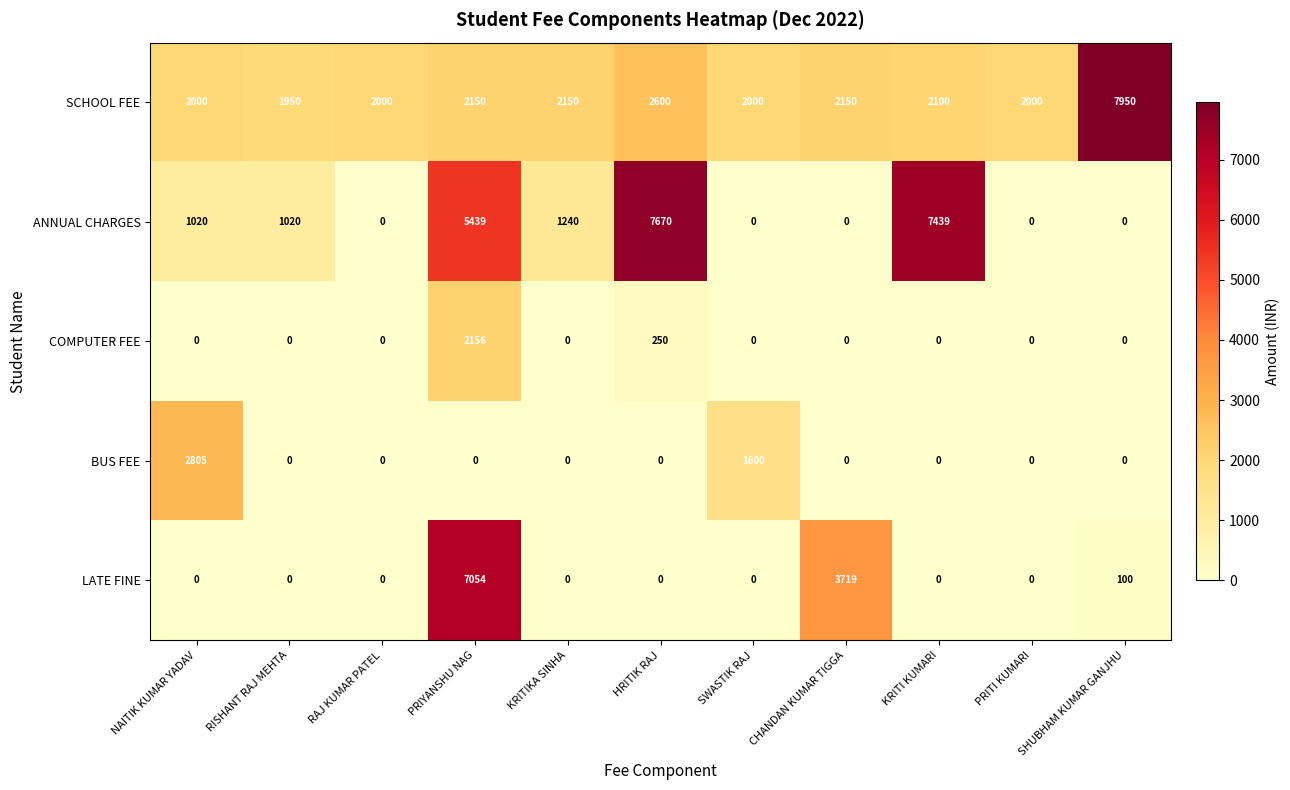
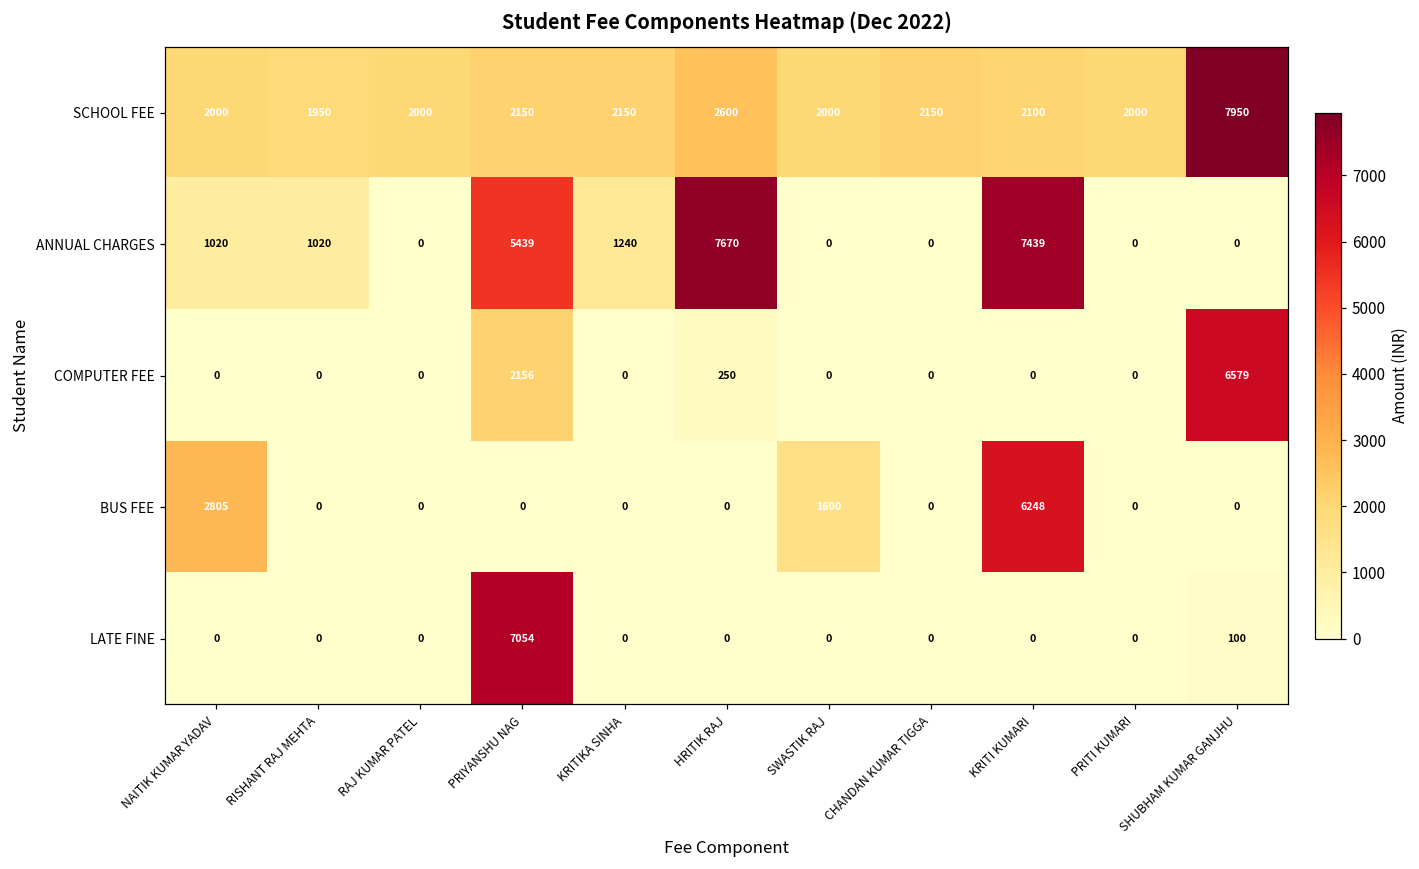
  {
    "SCHOOL FEE": {
      "NAITIK KUMAR YADAV": 2000,
      "RISHANT RAJ MEHTA": 1950,
      "RAJ KUMAR PATEL": 2000,
      "PRIYANSHU NAG": 2150,
      "KRITIKA SINHA": 2150,
      "HRITIK RAJ": 2600,
      "SWASTIK RAJ": 2000,
      "CHANDAN KUMAR TIGGA": 2150,
      "KRITI KUMARI": 2100,
      "PRITI KUMARI": 2000,
      "SHUBHAM KUMAR GANJHU": 7950
    },
    "ANNUAL CHARGES": {
      "NAITIK KUMAR YADAV": 1020,
      "RISHANT RAJ MEHTA": 1020,
      "RAJ KUMAR PATEL": 0,
      "PRIYANSHU NAG": 5439,
      "KRITIKA SINHA": 1240,
      "HRITIK RAJ": 7670,
      "SWASTIK RAJ": 0,
      "CHANDAN KUMAR TIGGA": 0,
      "KRITI KUMARI": 7439,
      "PRITI KUMARI": 0,
      "SHUBHAM KUMAR GANJHU": 0
    },
    "COMPUTER FEE": {
      "NAITIK KUMAR YADAV": 0,
      "RISHANT RAJ MEHTA": 0,
      "RAJ KUMAR PATEL": 0,
      "PRIYANSHU NAG": 2156,
      "KRITIKA SINHA": 0,
      "HRITIK RAJ": 250,
      "SWASTIK RAJ": 0,
      "CHANDAN KUMAR TIGGA": 0,
      "KRITI KUMARI": 0,
      "PRITI KUMARI": 0,
-     "SHUBHAM KUMAR GANJHU": 0
+     "SHUBHAM KUMAR GANJHU": 6579
    },
    "BUS FEE": {
      "NAITIK KUMAR YADAV": 2805,
      "RISHANT RAJ MEHTA": 0,
      "RAJ KUMAR PATEL": 0,
      "PRIYANSHU NAG": 0,
      "KRITIKA SINHA": 0,
      "HRITIK RAJ": 0,
      "SWASTIK RAJ": 1600,
      "CHANDAN KUMAR TIGGA": 0,
-     "KRITI KUMARI": 0,
+     "KRITI KUMARI": 6248,
      "PRITI KUMARI": 0,
      "SHUBHAM KUMAR GANJHU": 0
    },
    "LATE FINE": {
      "NAITIK KUMAR YADAV": 0,
      "RISHANT RAJ MEHTA": 0,
      "RAJ KUMAR PATEL": 0,
      "PRIYANSHU NAG": 7054,
      "KRITIKA SINHA": 0,
      "HRITIK RAJ": 0,
      "SWASTIK RAJ": 0,
-     "CHANDAN KUMAR TIGGA": 3719,
+     "CHANDAN KUMAR TIGGA": 0,
      "KRITI KUMARI": 0,
      "PRITI KUMARI": 0,
      "SHUBHAM KUMAR GANJHU": 100
    }
  }
